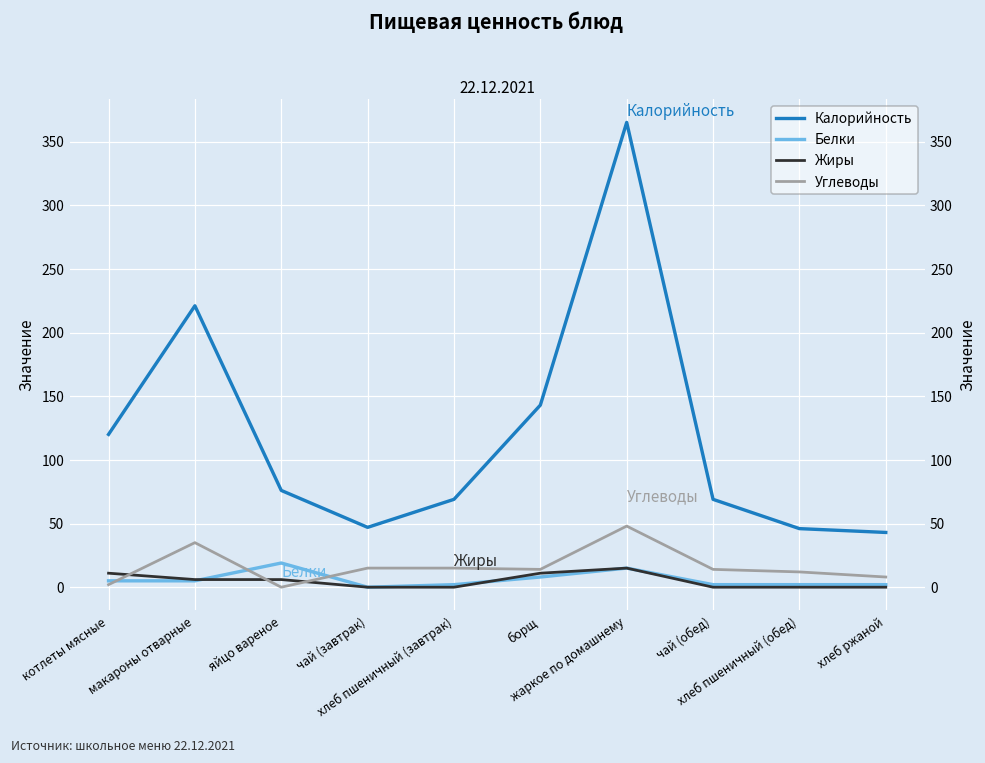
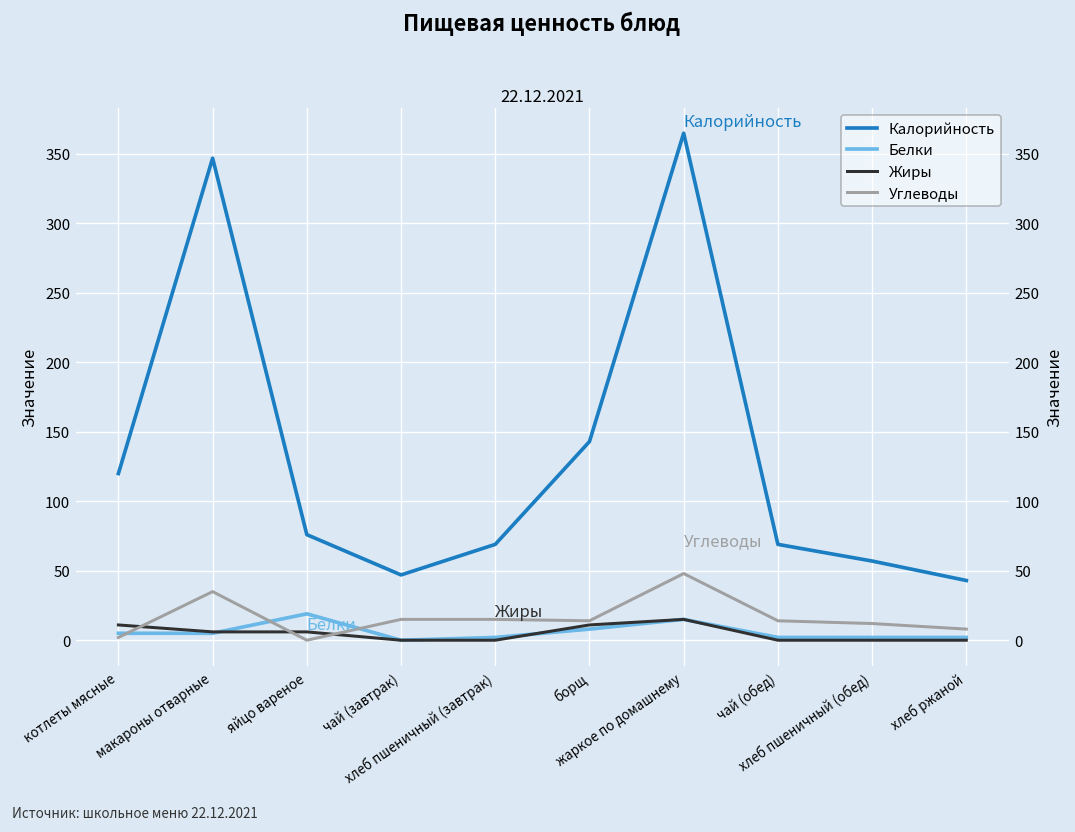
  {
    "Калорийность": {
      "котлеты мясные": 120,
-     "макароны отварные": 221,
+     "макароны отварные": 347,
      "яйцо вареное": 76,
      "чай (завтрак)": 47,
      "хлеб пшеничный (завтрак)": 69,
      "борщ": 143,
      "жаркое по домашнему": 365,
      "чай (обед)": 69,
-     "хлеб пшеничный (обед)": 46,
+     "хлеб пшеничный (обед)": 57,
      "хлеб ржаной": 43
    },
    "Белки": {
      "котлеты мясные": 5,
      "яйцо вареное": 19,
      "борщ": 8
    },
    "Жиры": {
      "котлеты мясные": 11,
      "яйцо вареное": 6,
      "борщ": 11
    },
    "Углеводы": {
      "котлеты мясные": 2,
      "макароны отварные": 35,
      "яйцо вареное": 0,
      "чай (завтрак)": 15,
      "хлеб пшеничный (завтрак)": 15,
      "борщ": 14,
      "жаркое по домашнему": 48,
      "чай (обед)": 14,
      "хлеб пшеничный (обед)": 12,
      "хлеб ржаной": 8
    }
  }
